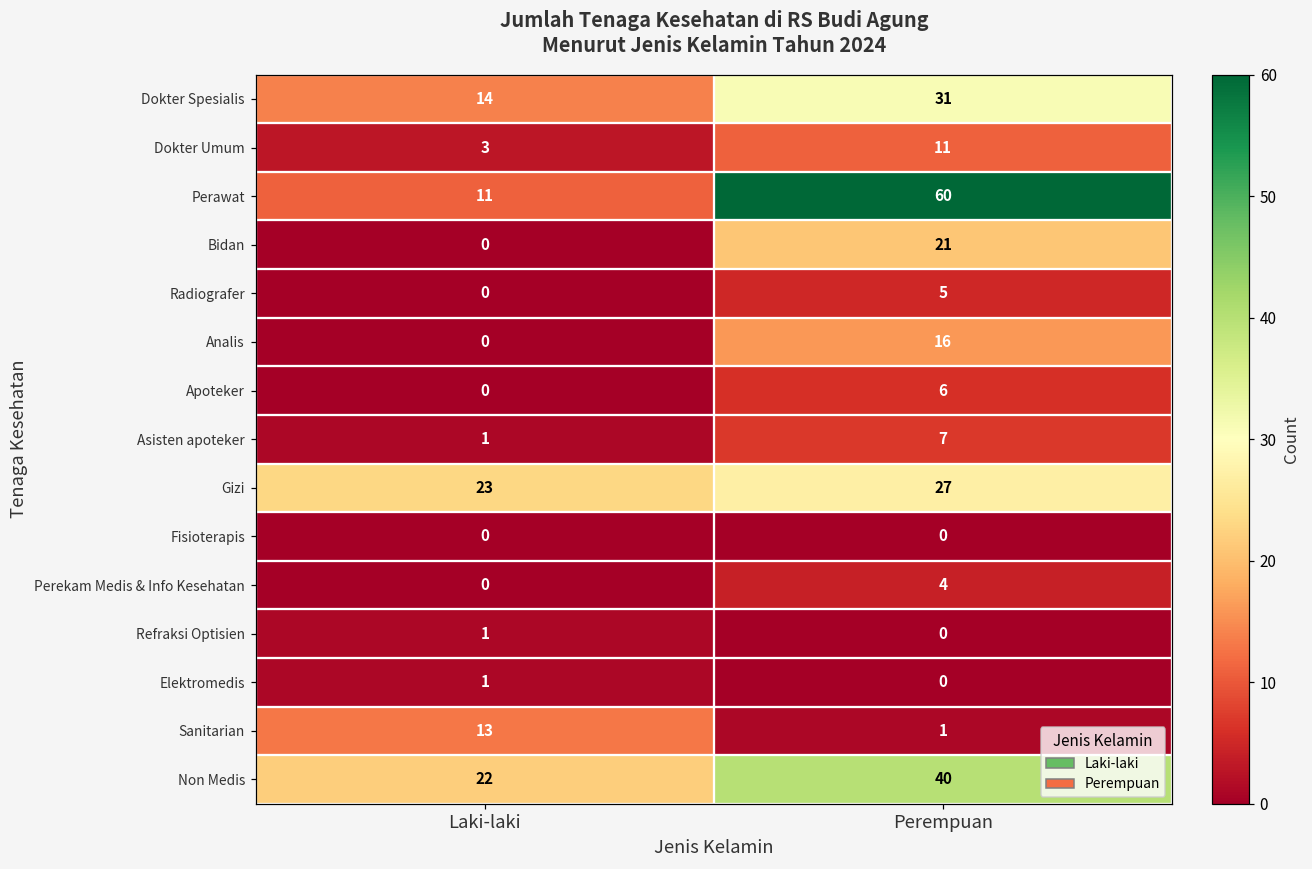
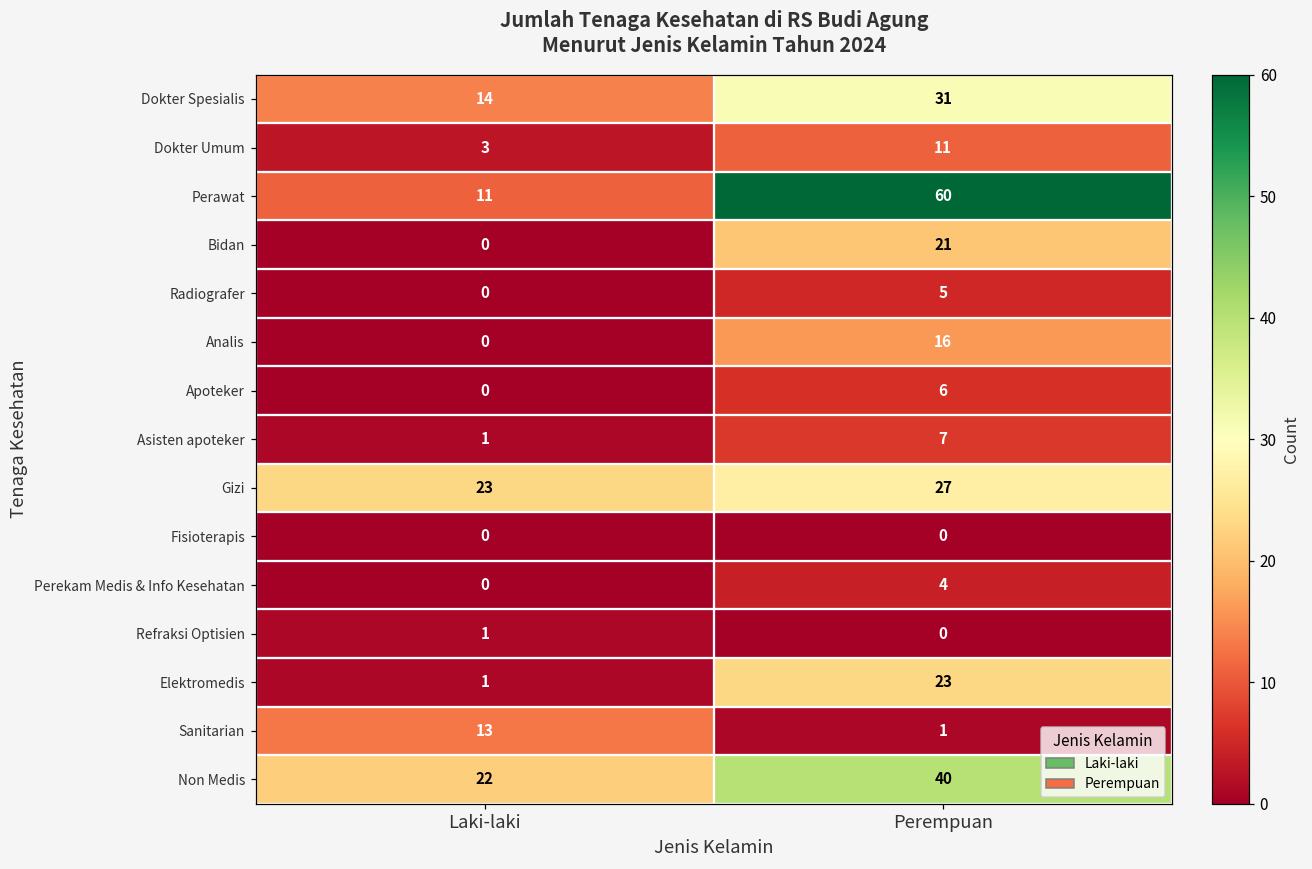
  {
    "Dokter Spesialis": {
      "Laki-laki": 14,
      "Perempuan": 31
    },
    "Dokter Umum": {
      "Laki-laki": 3,
      "Perempuan": 11
    },
    "Perawat": {
      "Laki-laki": 11,
      "Perempuan": 60
    },
    "Bidan": {
      "Laki-laki": 0,
      "Perempuan": 21
    },
    "Radiografer": {
      "Laki-laki": 0,
      "Perempuan": 5
    },
    "Analis": {
      "Laki-laki": 0,
      "Perempuan": 16
    },
    "Apoteker": {
      "Laki-laki": 0,
      "Perempuan": 6
    },
    "Asisten apoteker": {
      "Laki-laki": 1,
      "Perempuan": 7
    },
    "Gizi": {
      "Laki-laki": 23,
      "Perempuan": 27
    },
    "Fisioterapis": {
      "Laki-laki": 0,
      "Perempuan": 0
    },
    "Perekam Medis & Info Kesehatan": {
      "Laki-laki": 0,
      "Perempuan": 4
    },
    "Refraksi Optisien": {
      "Laki-laki": 1,
      "Perempuan": 0
    },
    "Elektromedis": {
      "Laki-laki": 1,
-     "Perempuan": 0
+     "Perempuan": 23
    },
    "Sanitarian": {
      "Laki-laki": 13,
      "Perempuan": 1
    },
    "Non Medis": {
      "Laki-laki": 22,
      "Perempuan": 40
    }
  }
